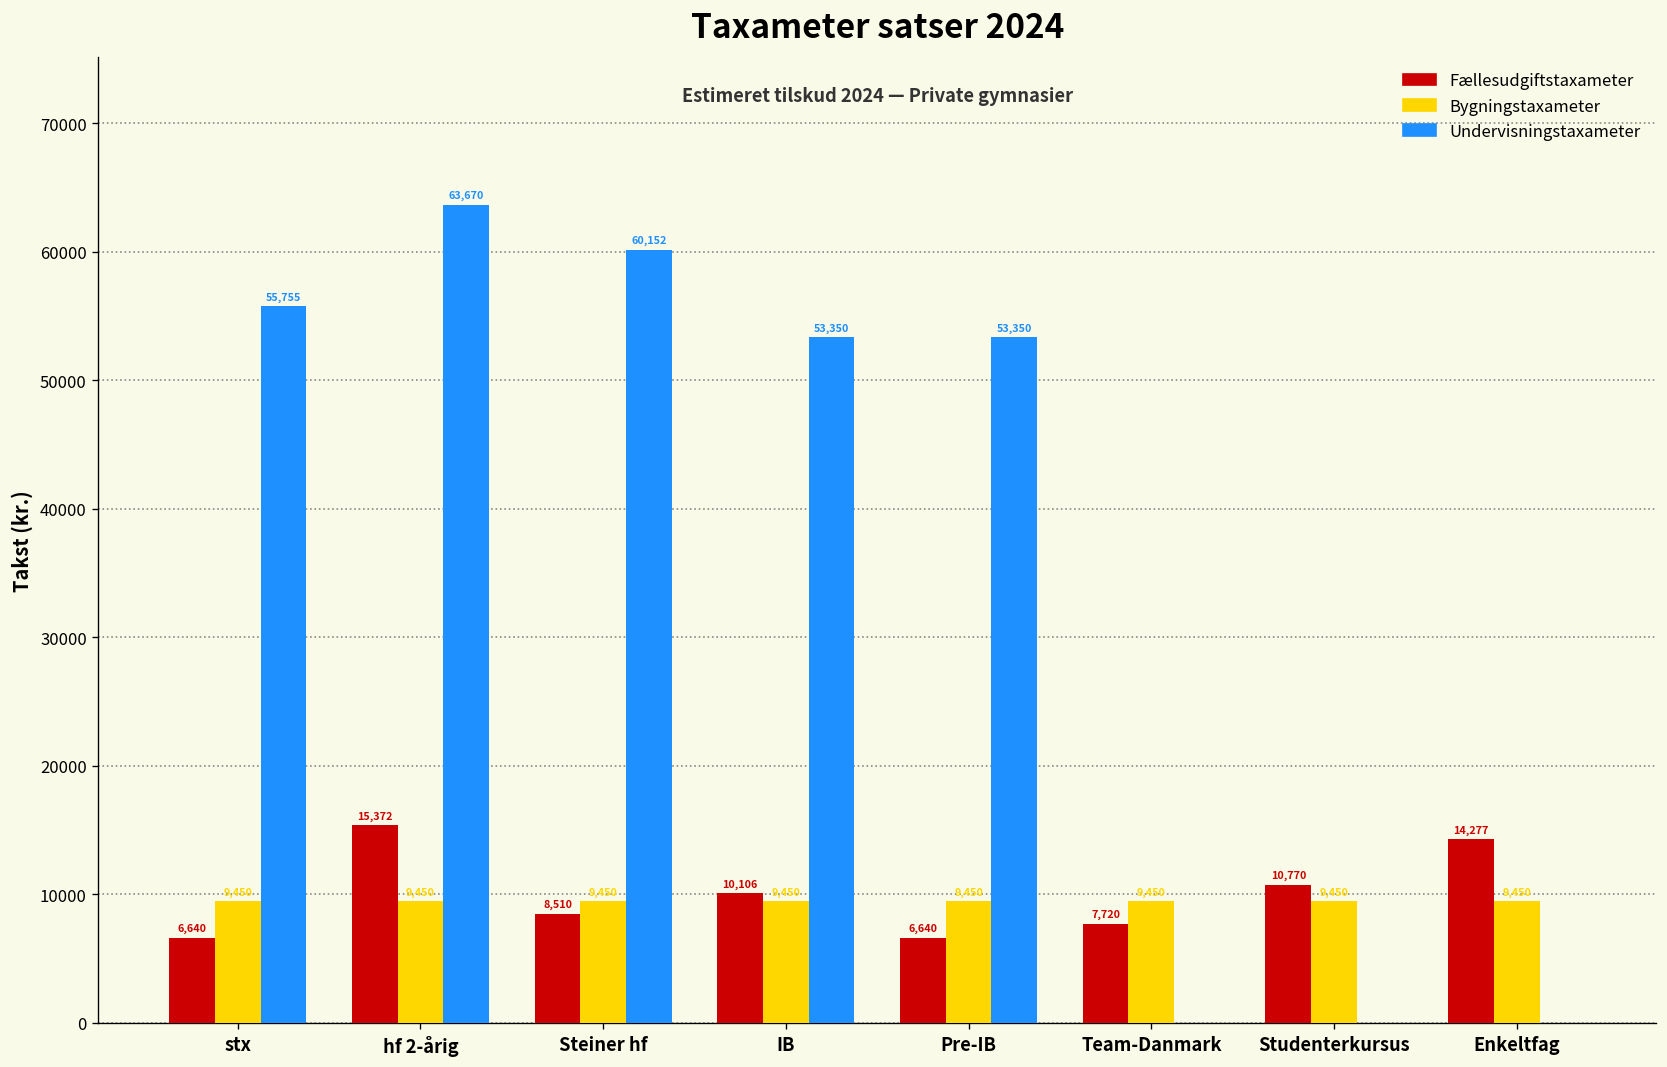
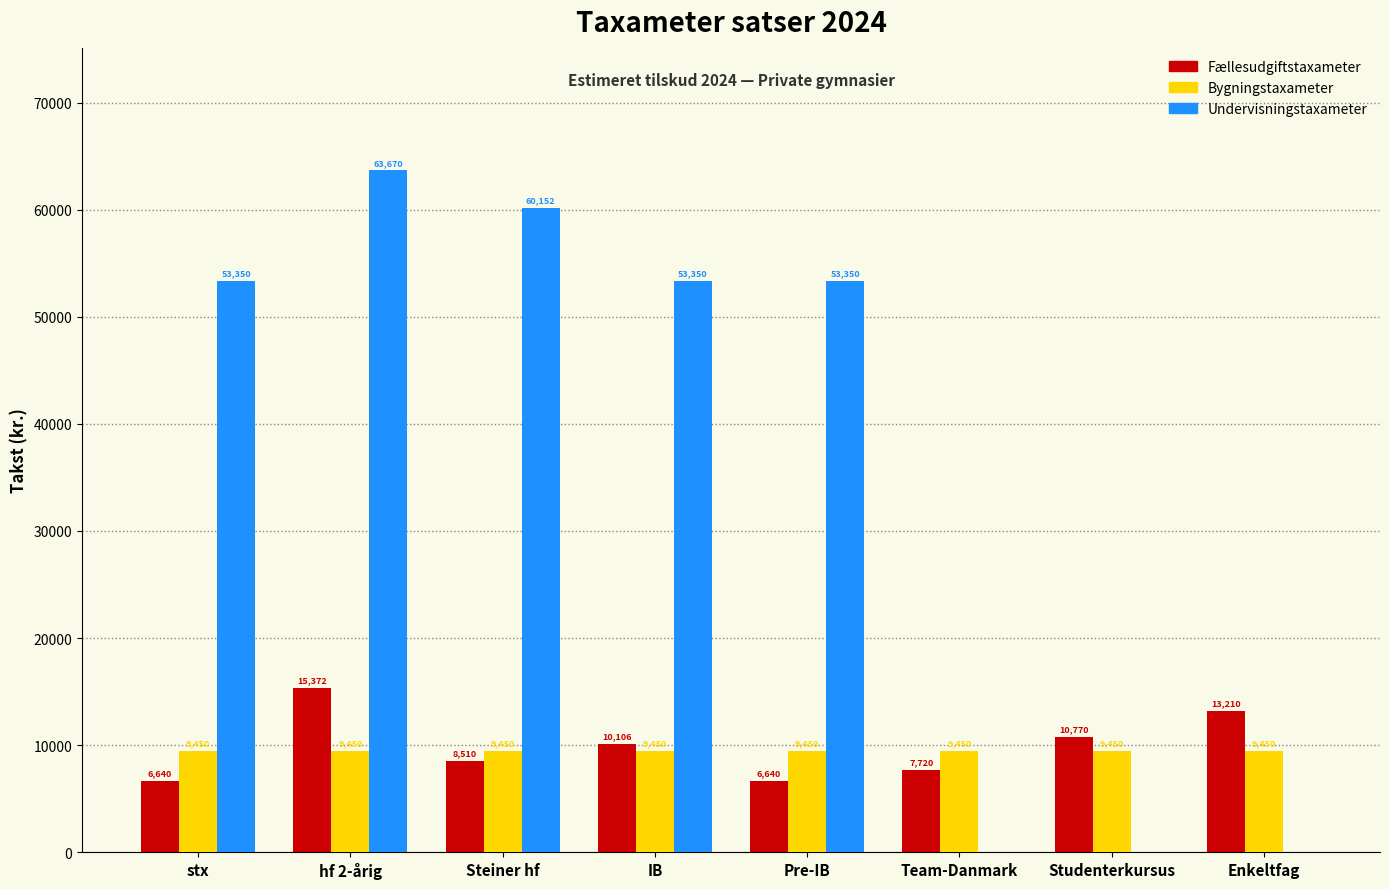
  {
    "Fællesudgiftstaxameter": {
      "stx": "6,640",
      "hf 2-årig": "15,372",
      "Steiner hf": "8,510",
      "IB": "10,106",
      "Pre-IB": "6,640",
      "Team-Danmark": "7,720",
      "Studenterkursus": "10,770",
-     "Enkeltfag": "14,277"
+     "Enkeltfag": "13,210"
    },
    "Bygningstaxameter": {
      "stx": "9,450",
      "hf 2-årig": "9,450",
      "Steiner hf": "9,450",
      "IB": "9,450",
      "Pre-IB": "9,450",
      "Team-Danmark": "9,450",
      "Studenterkursus": "9,450",
      "Enkeltfag": "9,450"
    },
    "Undervisningstaxameter": {
-     "stx": "55,755",
+     "stx": "53,350",
      "hf 2-årig": "63,670",
      "Steiner hf": "60,152",
      "IB": "53,350",
      "Pre-IB": "53,350"
    }
  }
